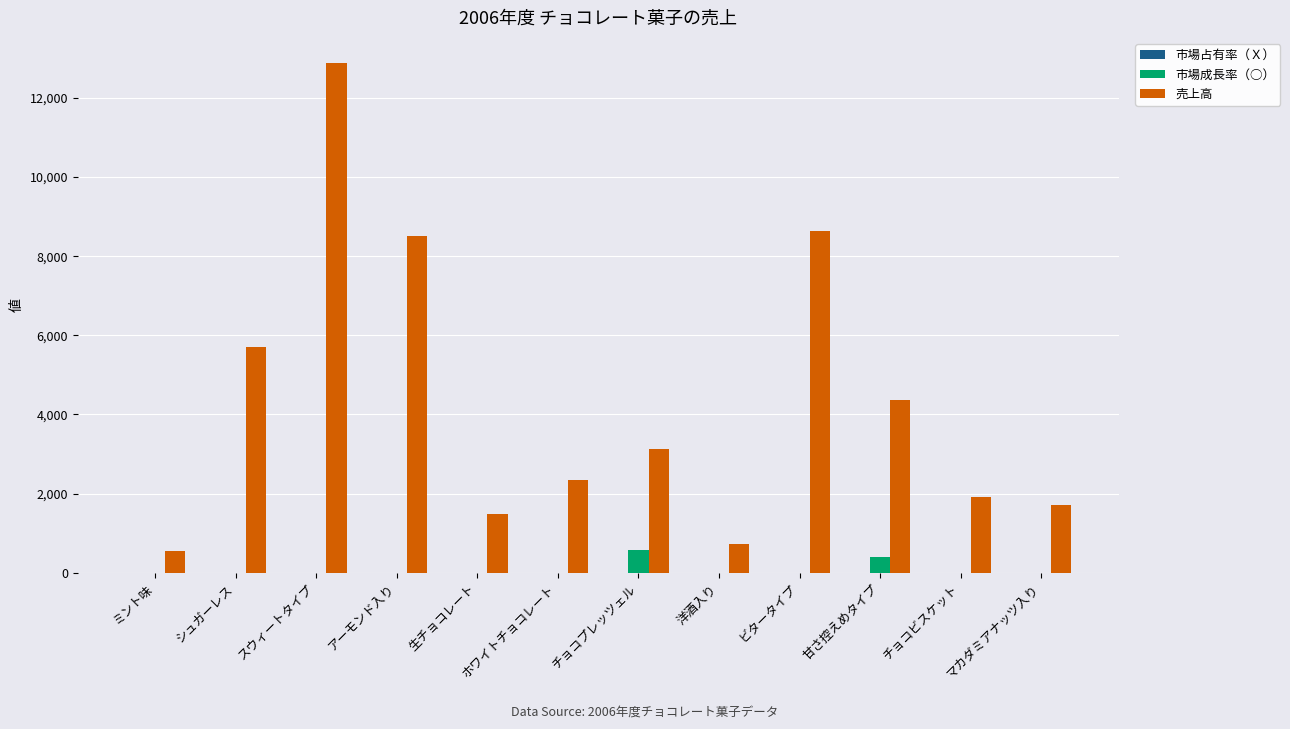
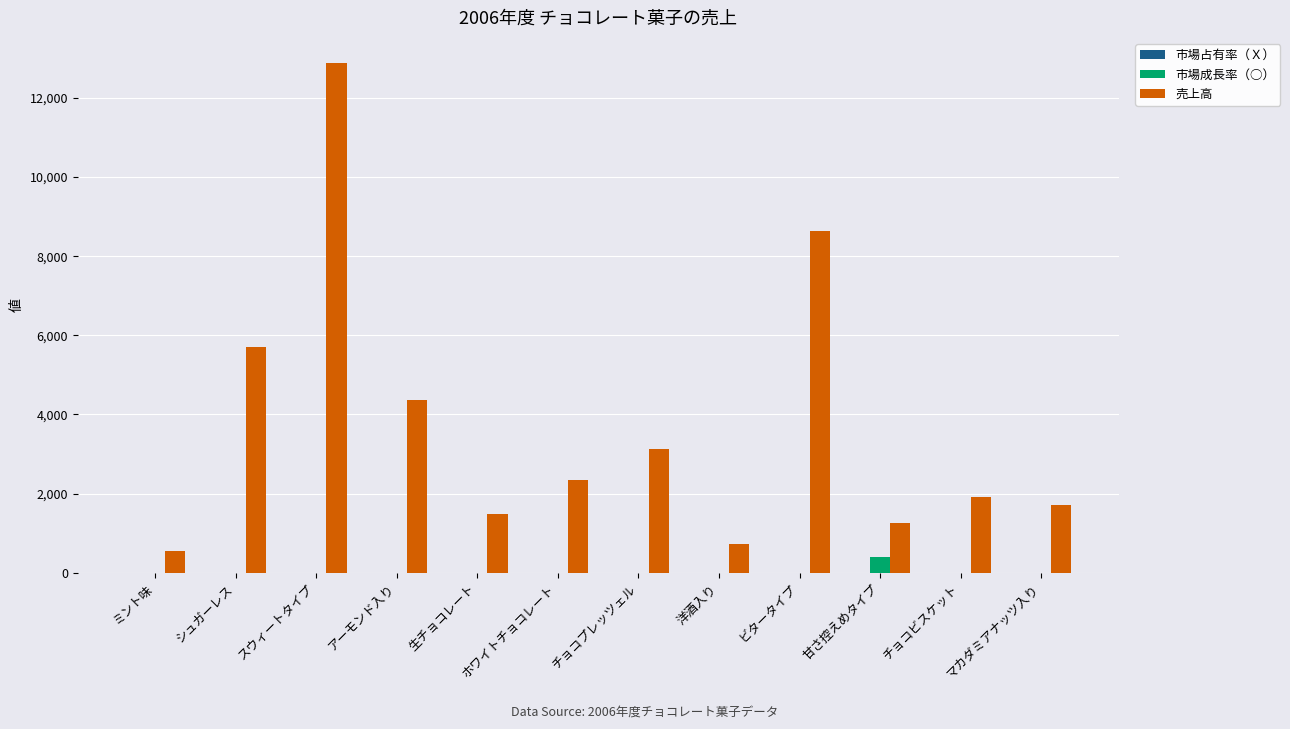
  {
    "市場成長率（○）": {
-     "チョコプレッツェル": "600",
+     "チョコプレッツェル": "0",
      "甘さ控えめタイプ": "400"
    },
    "売上高": {
      "ミント味": "500",
      "シュガーレス": "5,700",
      "スウィートタイプ": "12,900",
-     "アーモンド入り": "8,500",
+     "アーモンド入り": "4,400",
      "生チョコレート": "1,500",
      "ホワイトチョコレート": "2,300",
      "チョコプレッツェル": "3,100",
      "洋酒入り": "700",
      "ビタータイプ": "8,600",
-     "甘さ控えめタイプ": "4,400",
+     "甘さ控えめタイプ": "1,300",
      "チョコビスケット": "1,900",
      "マカダミアナッツ入り": "1,700"
    }
  }
